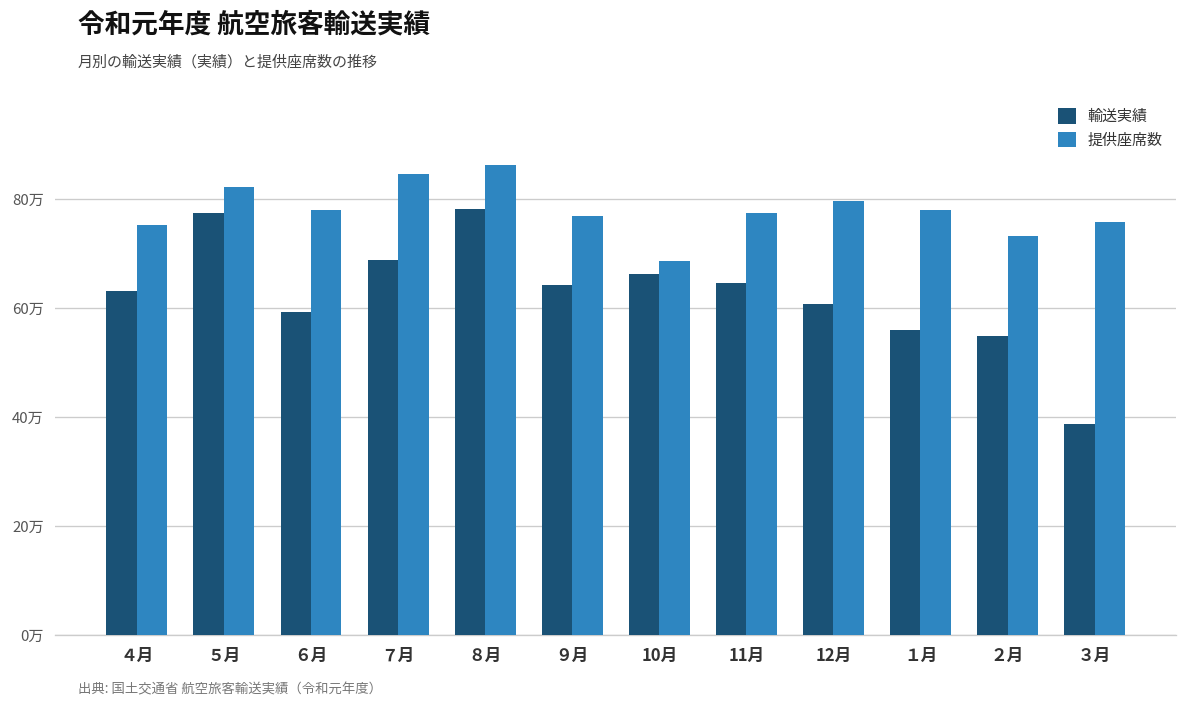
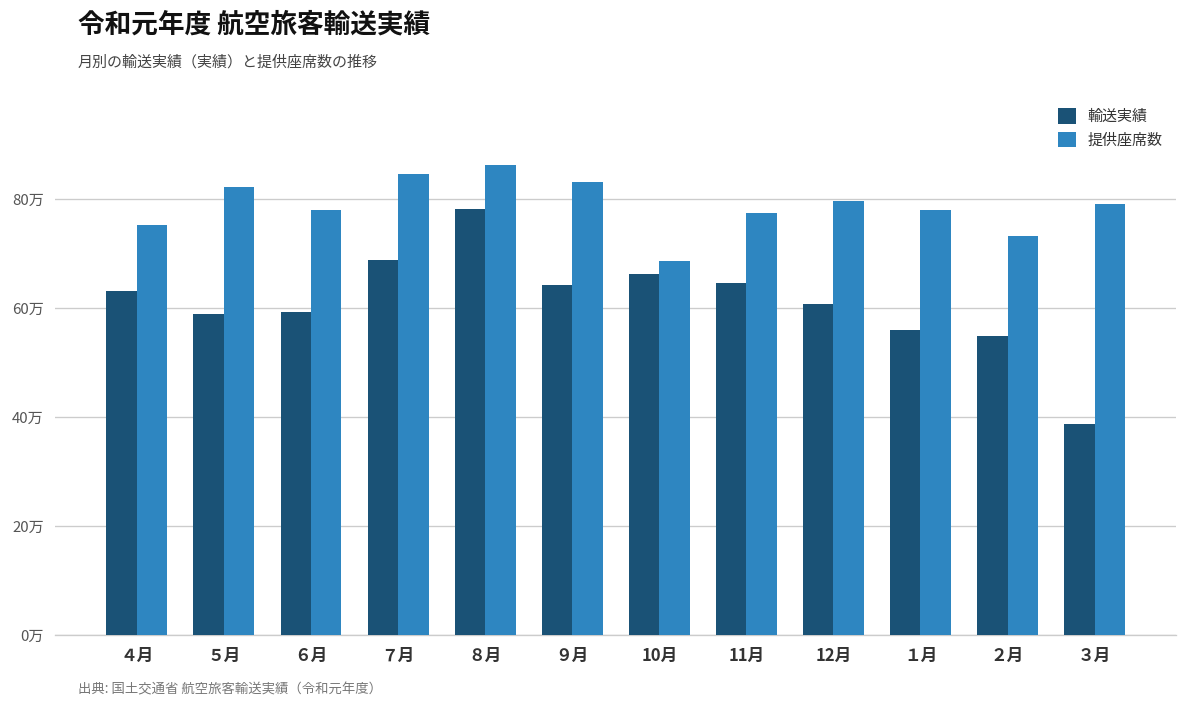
  {
    "輸送実績": {
      "４月": "63万",
-     "５月": "77万",
+     "５月": "59万",
      "６月": "59万",
      "７月": "69万",
      "８月": "78万",
      "９月": "64万",
      "10月": "66万",
      "11月": "65万",
      "12月": "61万",
      "１月": "56万",
      "２月": "55万",
      "３月": "39万"
    },
    "提供座席数": {
      "４月": "75万",
      "５月": "82万",
      "６月": "78万",
      "７月": "85万",
      "８月": "86万",
-     "９月": "77万",
+     "９月": "83万",
      "10月": "69万",
      "11月": "77万",
      "12月": "80万",
      "１月": "78万",
      "２月": "73万",
-     "３月": "76万"
+     "３月": "79万"
    }
  }
